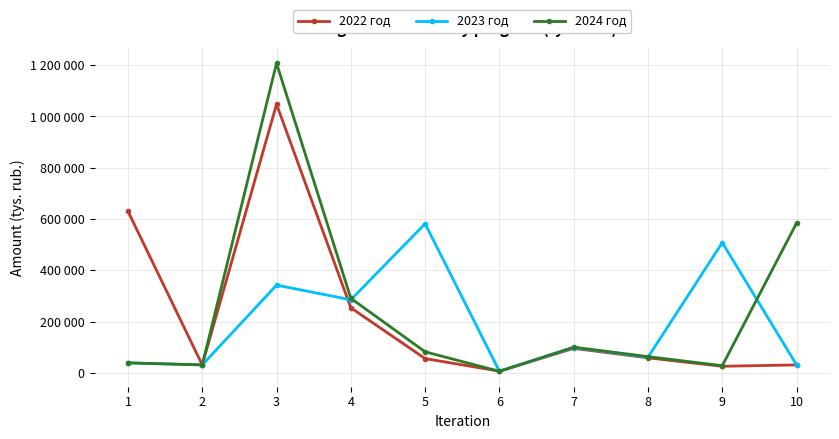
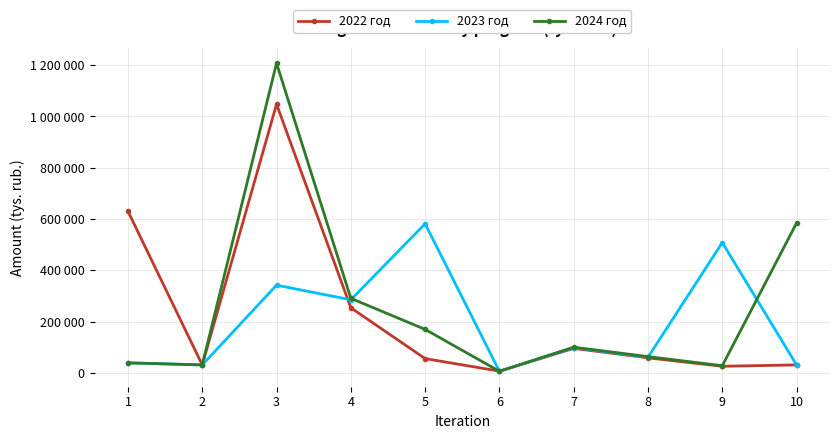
  {
    "2022 год": {
      "1": 630000,
      "3": 1050000,
      "4": 250000,
      "5": 60000
    },
    "2023 год": {
      "3": 340000,
      "5": 580000,
      "9": 510000
    },
    "2024 год": {
      "3": 1210000,
-     "5": 80000,
+     "5": 170000,
      "10": 580000
    }
  }
